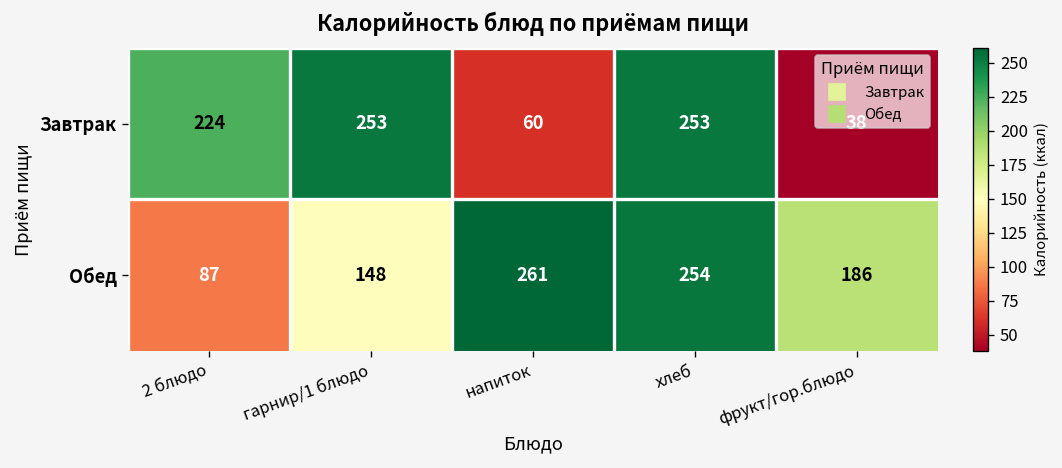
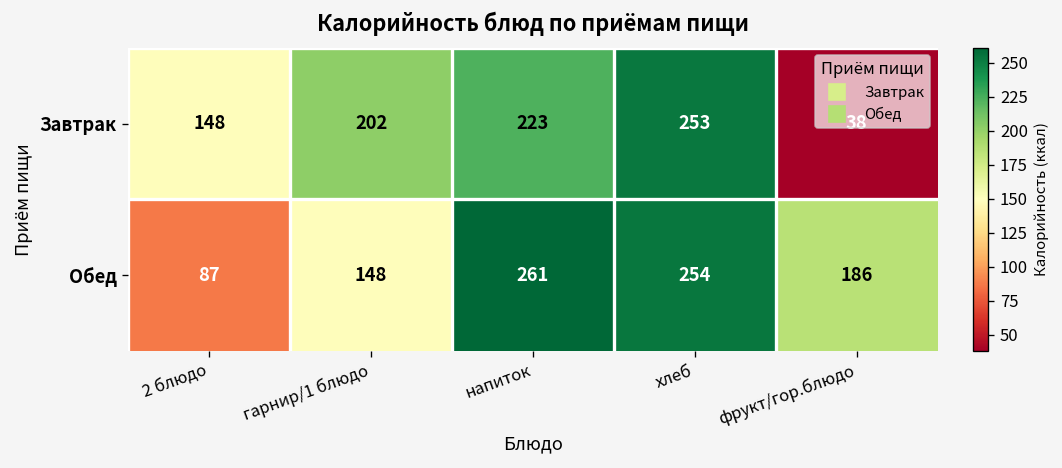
  {
    "Завтрак": {
-     "2 блюдо": 224,
-     "гарнир/1 блюдо": 253,
-     "напиток": 60,
+     "2 блюдо": 148,
+     "гарнир/1 блюдо": 202,
+     "напиток": 223,
      "хлеб": 253
    },
    "Обед": {
      "2 блюдо": 87,
      "гарнир/1 блюдо": 148,
      "напиток": 261,
      "хлеб": 254,
      "фрукт/гор.блюдо": 186
    }
  }
